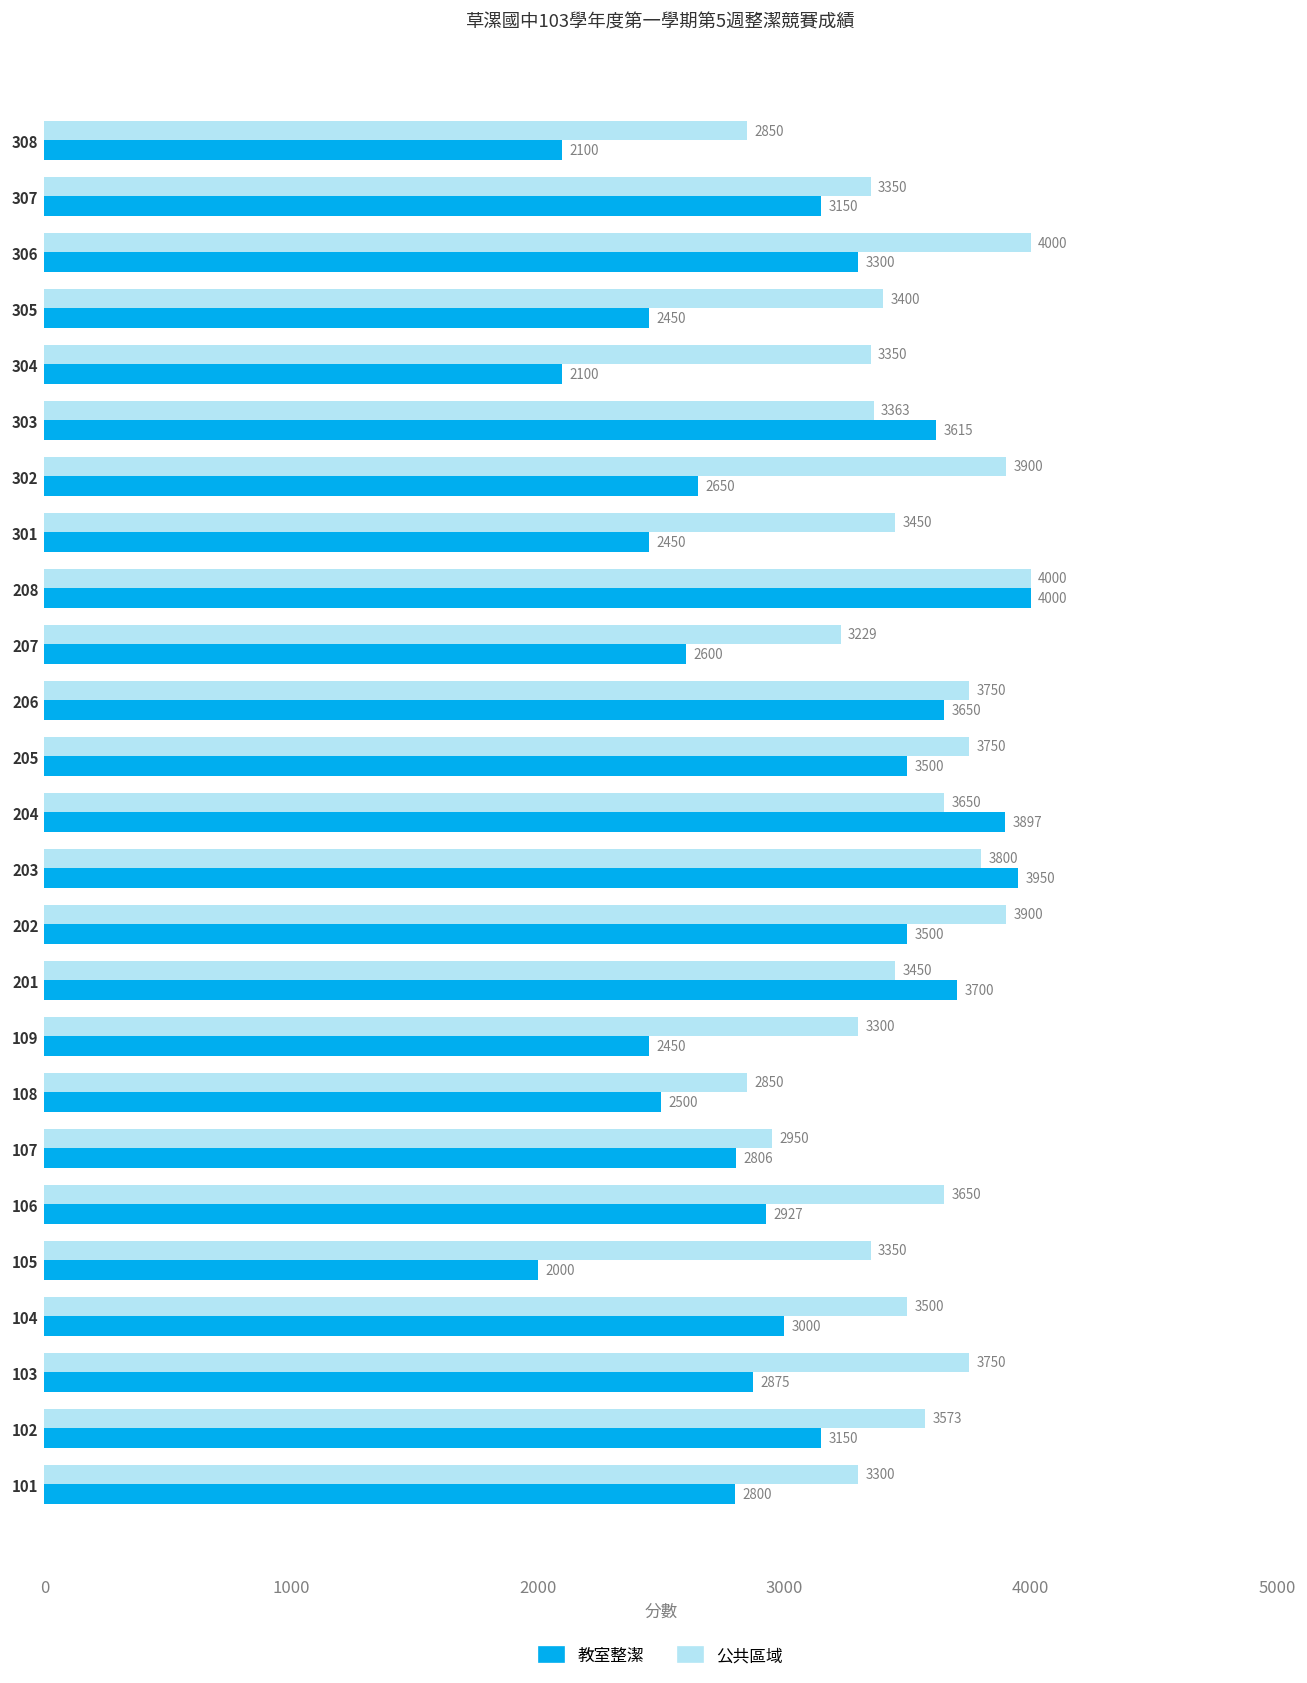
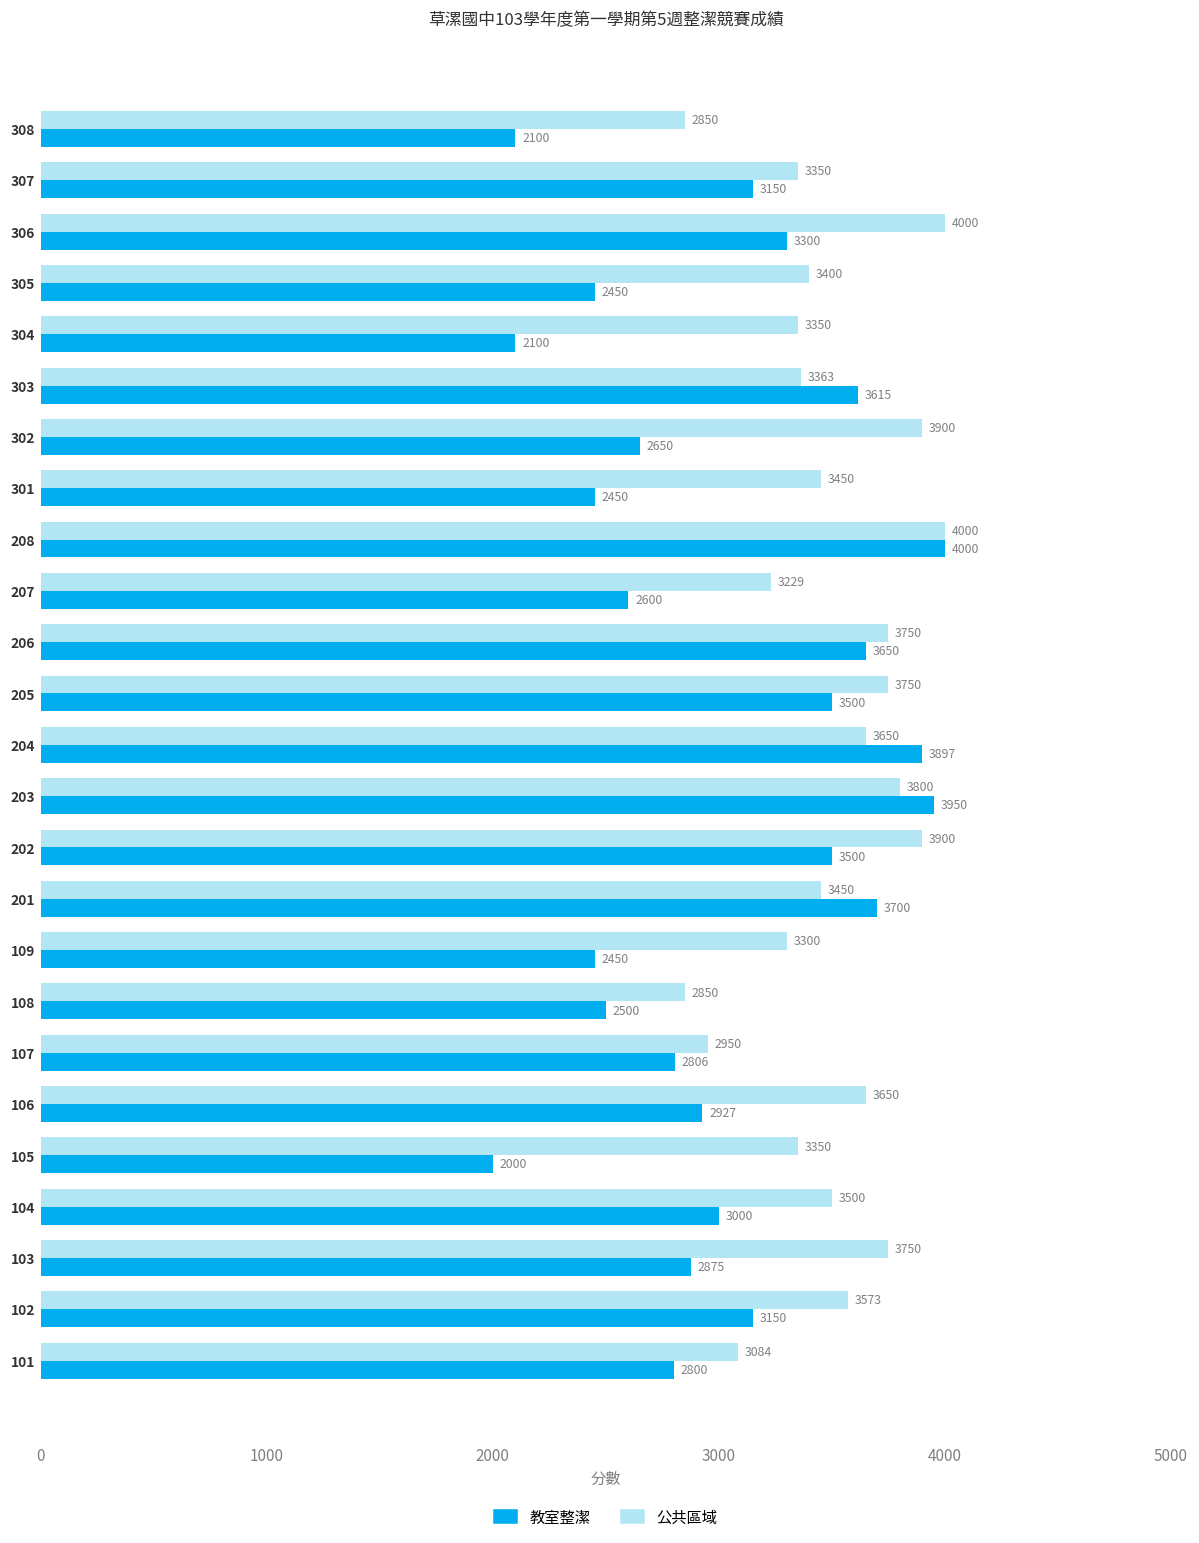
  {
    "公共區域": {
      "308": 2850,
      "307": 3350,
      "306": 4000,
      "305": 3400,
      "304": 3350,
      "303": 3363,
      "302": 3900,
      "301": 3450,
      "208": 4000,
      "207": 3229,
      "206": 3750,
      "205": 3750,
      "204": 3650,
      "203": 3800,
      "202": 3900,
      "201": 3450,
      "109": 3300,
      "108": 2850,
      "107": 2950,
      "106": 3650,
      "105": 3350,
      "104": 3500,
      "103": 3750,
      "102": 3573,
-     "101": 3300
+     "101": 3084
    },
    "教室整潔": {
      "308": 2100,
      "307": 3150,
      "306": 3300,
      "305": 2450,
      "304": 2100,
      "303": 3615,
      "302": 2650,
      "301": 2450,
      "208": 4000,
      "207": 2600,
      "206": 3650,
      "205": 3500,
      "204": 3897,
      "203": 3950,
      "202": 3500,
      "201": 3700,
      "109": 2450,
      "108": 2500,
      "107": 2806,
      "106": 2927,
      "105": 2000,
      "104": 3000,
      "103": 2875,
      "102": 3150,
      "101": 2800
    }
  }
